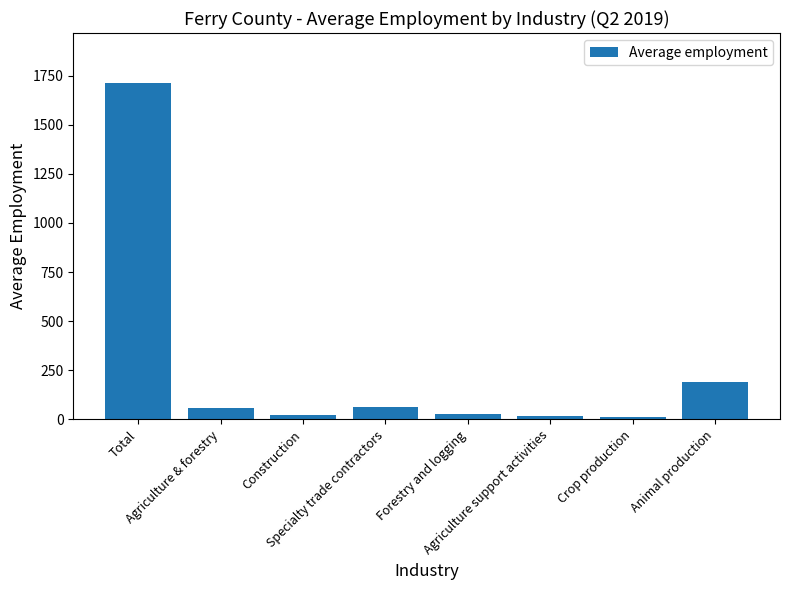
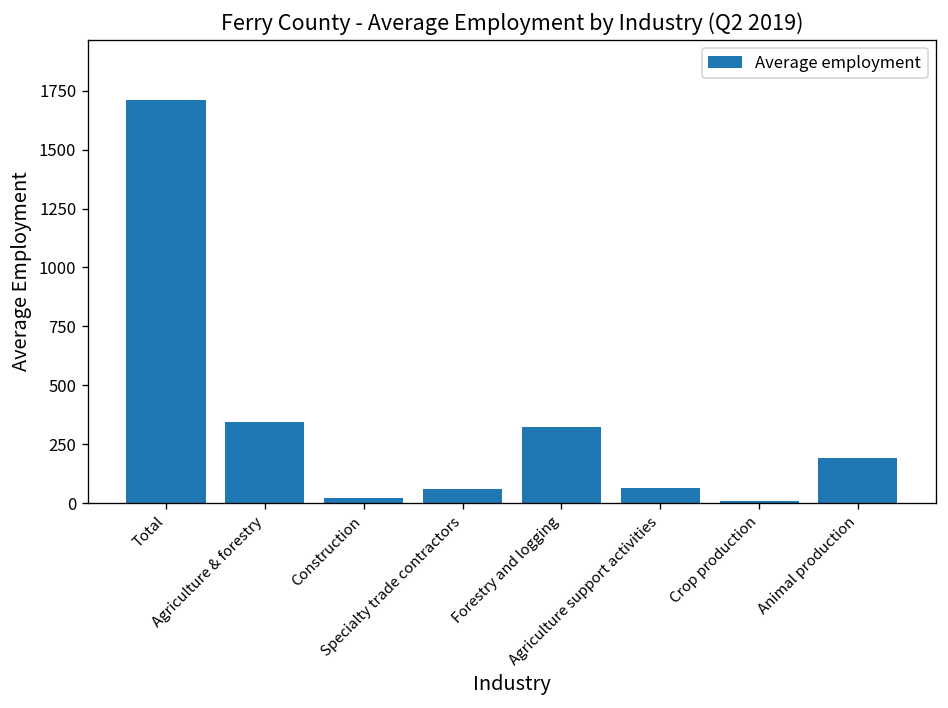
  {
    "Total": 1710,
-   "Agriculture & forestry": 60,
+   "Agriculture & forestry": 340,
    "Construction": 20,
    "Specialty trade contractors": 60,
-   "Forestry and logging": 30,
-   "Agriculture support activities": 20,
+   "Forestry and logging": 320,
+   "Agriculture support activities": 60,
    "Animal production": 190
  }
